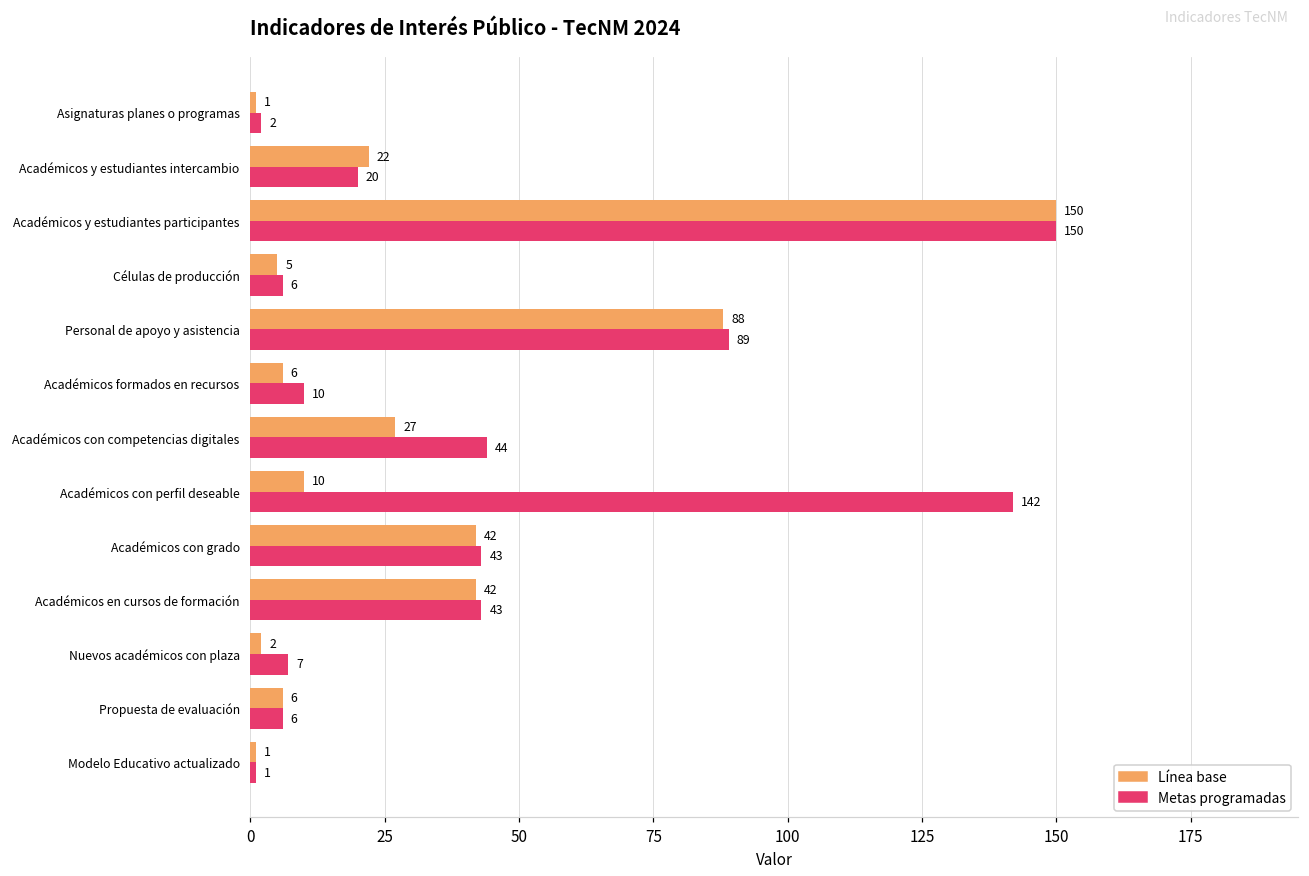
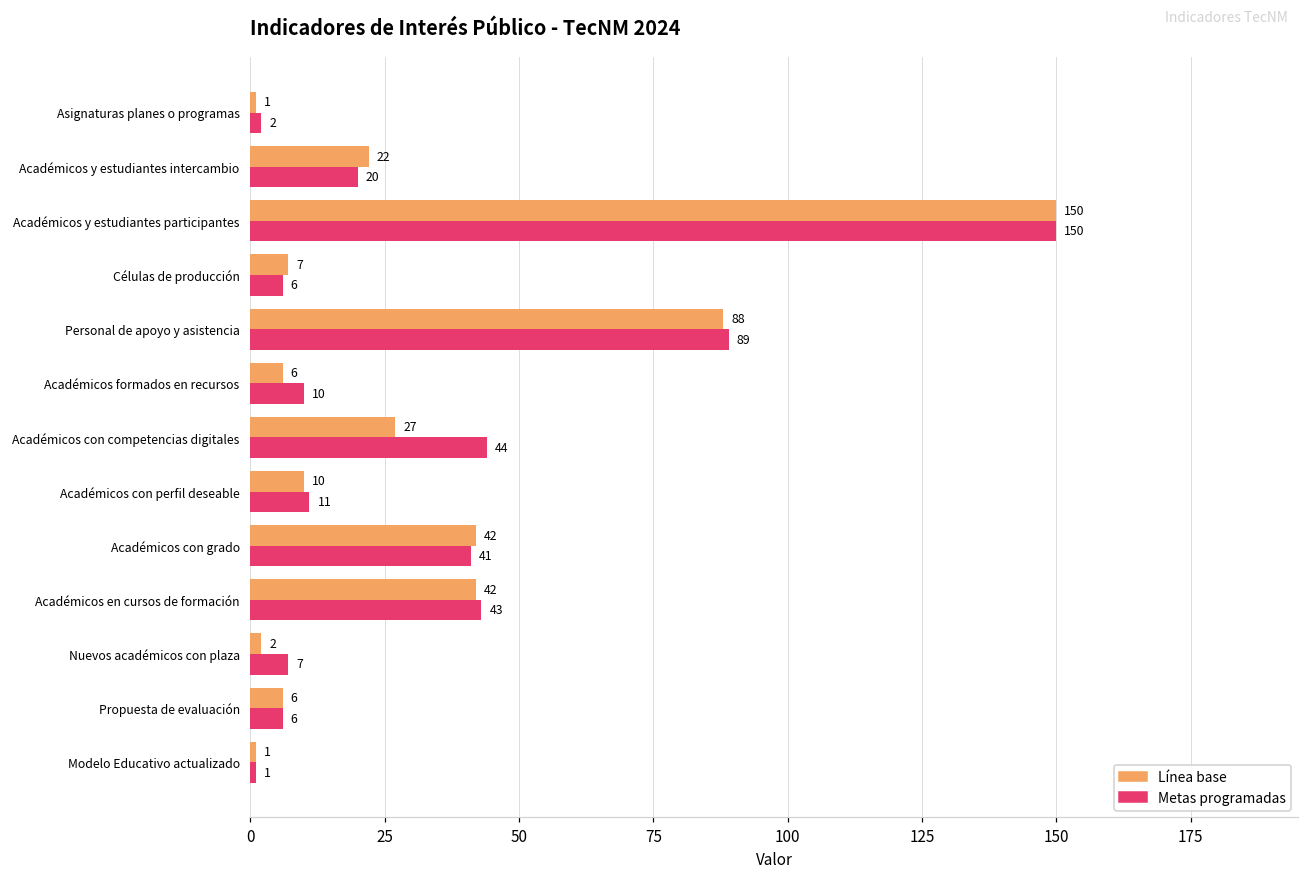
  {
    "Metas programadas": {
      "Asignaturas planes o programas": 2,
      "Académicos y estudiantes intercambio": 20,
      "Académicos y estudiantes participantes": 150,
      "Células de producción": 6,
      "Personal de apoyo y asistencia": 89,
      "Académicos formados en recursos": 10,
      "Académicos con competencias digitales": 44,
-     "Académicos con perfil deseable": 142,
-     "Académicos con grado": 43,
+     "Académicos con perfil deseable": 11,
+     "Académicos con grado": 41,
      "Académicos en cursos de formación": 43,
      "Nuevos académicos con plaza": 7,
      "Propuesta de evaluación": 6,
      "Modelo Educativo actualizado": 1
    },
    "Línea base": {
      "Asignaturas planes o programas": 1,
      "Académicos y estudiantes intercambio": 22,
      "Académicos y estudiantes participantes": 150,
-     "Células de producción": 5,
+     "Células de producción": 7,
      "Personal de apoyo y asistencia": 88,
      "Académicos formados en recursos": 6,
      "Académicos con competencias digitales": 27,
      "Académicos con perfil deseable": 10,
      "Académicos con grado": 42,
      "Académicos en cursos de formación": 42,
      "Nuevos académicos con plaza": 2,
      "Propuesta de evaluación": 6,
      "Modelo Educativo actualizado": 1
    }
  }
